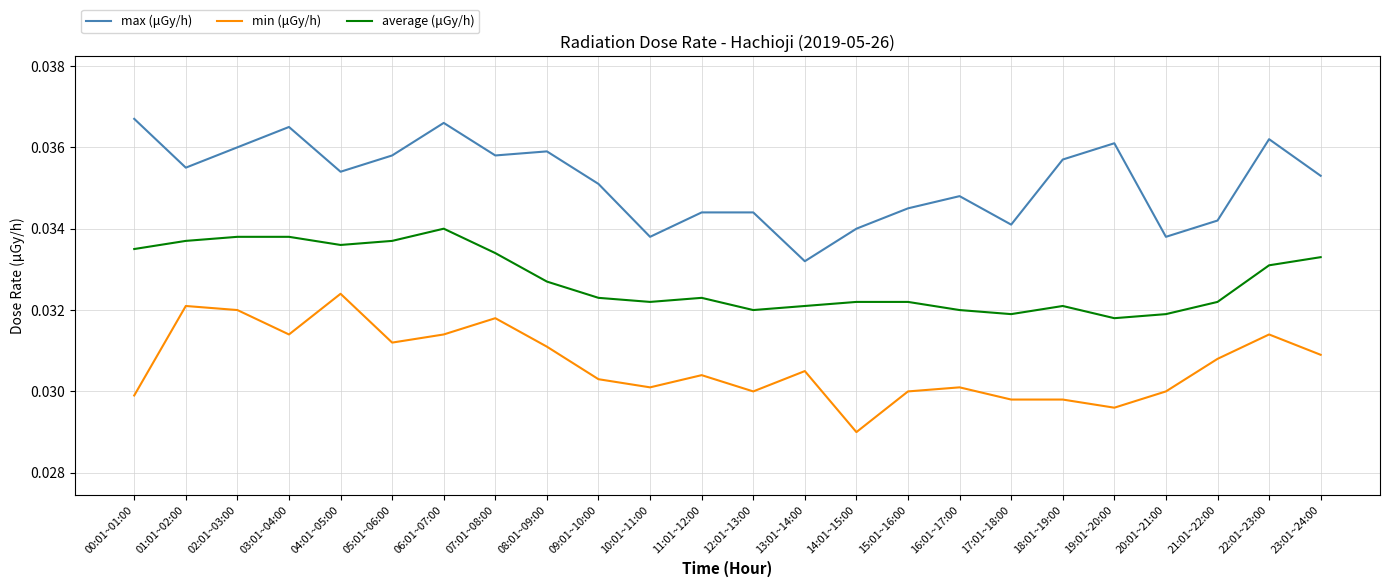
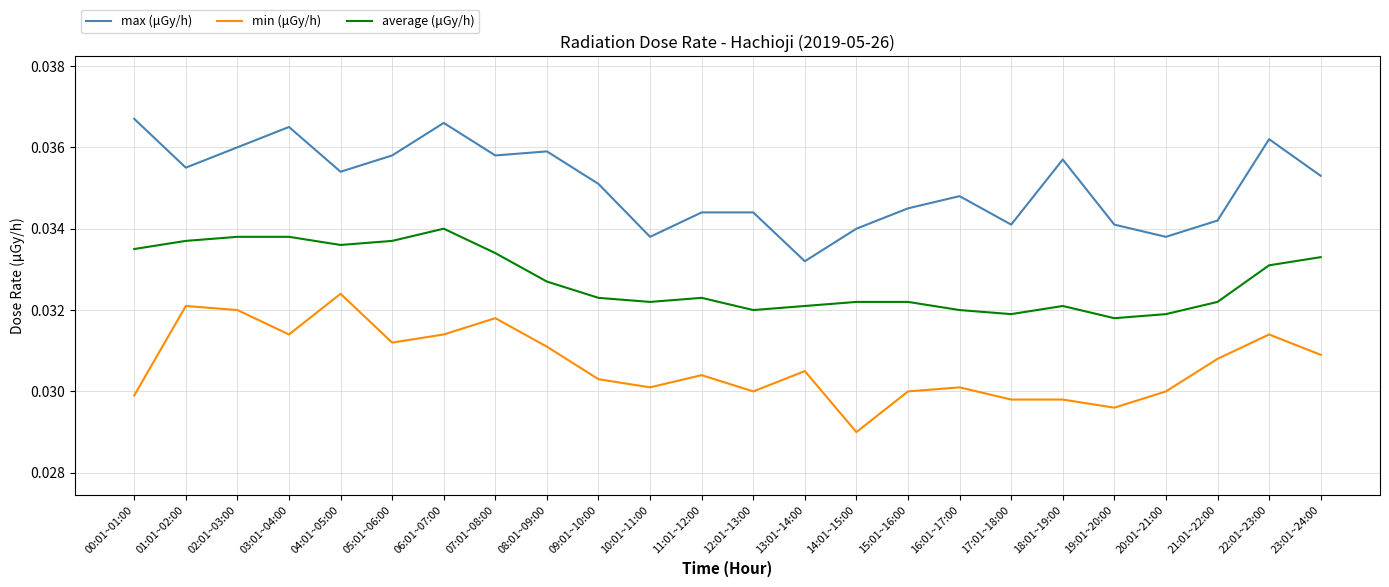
  {
    "max (μGy/h)": {
      "00:01~01:00": 0.0367,
      "01:01~02:00": 0.0355,
      "02:01~03:00": 0.0360,
      "03:01~04:00": 0.0365,
      "04:01~05:00": 0.0354,
      "05:01~06:00": 0.0358,
      "06:01~07:00": 0.0366,
      "07:01~08:00": 0.0358,
      "08:01~09:00": 0.0359,
      "09:01~10:00": 0.0351,
      "10:01~11:00": 0.0338,
      "11:01~12:00": 0.0344,
      "12:01~13:00": 0.0344,
      "13:01~14:00": 0.0332,
      "14:01~15:00": 0.0340,
      "15:01~16:00": 0.0345,
      "16:01~17:00": 0.0348,
      "17:01~18:00": 0.0341,
      "18:01~19:00": 0.0357,
-     "19:01~20:00": 0.0361,
+     "19:01~20:00": 0.0341,
      "20:01~21:00": 0.0338,
      "21:01~22:00": 0.0342,
      "22:01~23:00": 0.0362,
      "23:01~24:00": 0.0353
    },
    "min (μGy/h)": {
      "00:01~01:00": 0.0299,
      "01:01~02:00": 0.0321,
      "02:01~03:00": 0.0320,
      "03:01~04:00": 0.0314,
      "04:01~05:00": 0.0324,
      "05:01~06:00": 0.0312,
      "06:01~07:00": 0.0314,
      "07:01~08:00": 0.0318,
      "08:01~09:00": 0.0311,
      "09:01~10:00": 0.0303,
      "10:01~11:00": 0.0301,
      "11:01~12:00": 0.0304,
      "12:01~13:00": 0.0300,
      "13:01~14:00": 0.0305,
      "14:01~15:00": 0.0290,
      "15:01~16:00": 0.0300,
      "16:01~17:00": 0.0301,
      "17:01~18:00": 0.0298,
      "18:01~19:00": 0.0298,
      "19:01~20:00": 0.0296,
      "20:01~21:00": 0.0300,
      "21:01~22:00": 0.0308,
      "22:01~23:00": 0.0314,
      "23:01~24:00": 0.0309
    },
    "average (μGy/h)": {
      "00:01~01:00": 0.0335,
      "01:01~02:00": 0.0337,
      "02:01~03:00": 0.0338,
      "03:01~04:00": 0.0338,
      "04:01~05:00": 0.0336,
      "05:01~06:00": 0.0337,
      "06:01~07:00": 0.0340,
      "07:01~08:00": 0.0334,
      "08:01~09:00": 0.0327,
      "09:01~10:00": 0.0323,
      "10:01~11:00": 0.0322,
      "11:01~12:00": 0.0323,
      "12:01~13:00": 0.0320,
      "13:01~14:00": 0.0321,
      "14:01~15:00": 0.0322,
      "15:01~16:00": 0.0322,
      "16:01~17:00": 0.0320,
      "17:01~18:00": 0.0319,
      "18:01~19:00": 0.0321,
      "19:01~20:00": 0.0318,
      "20:01~21:00": 0.0319,
      "21:01~22:00": 0.0322,
      "22:01~23:00": 0.0331,
      "23:01~24:00": 0.0333
    }
  }
